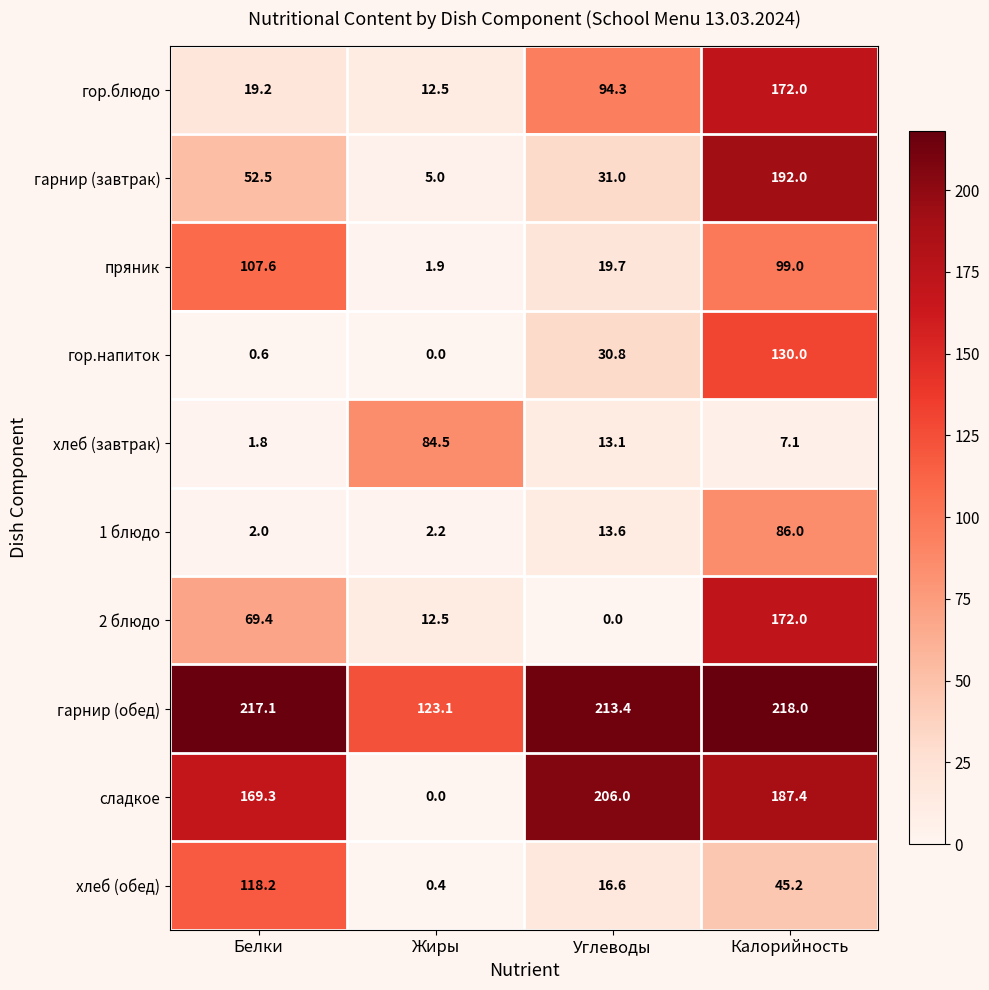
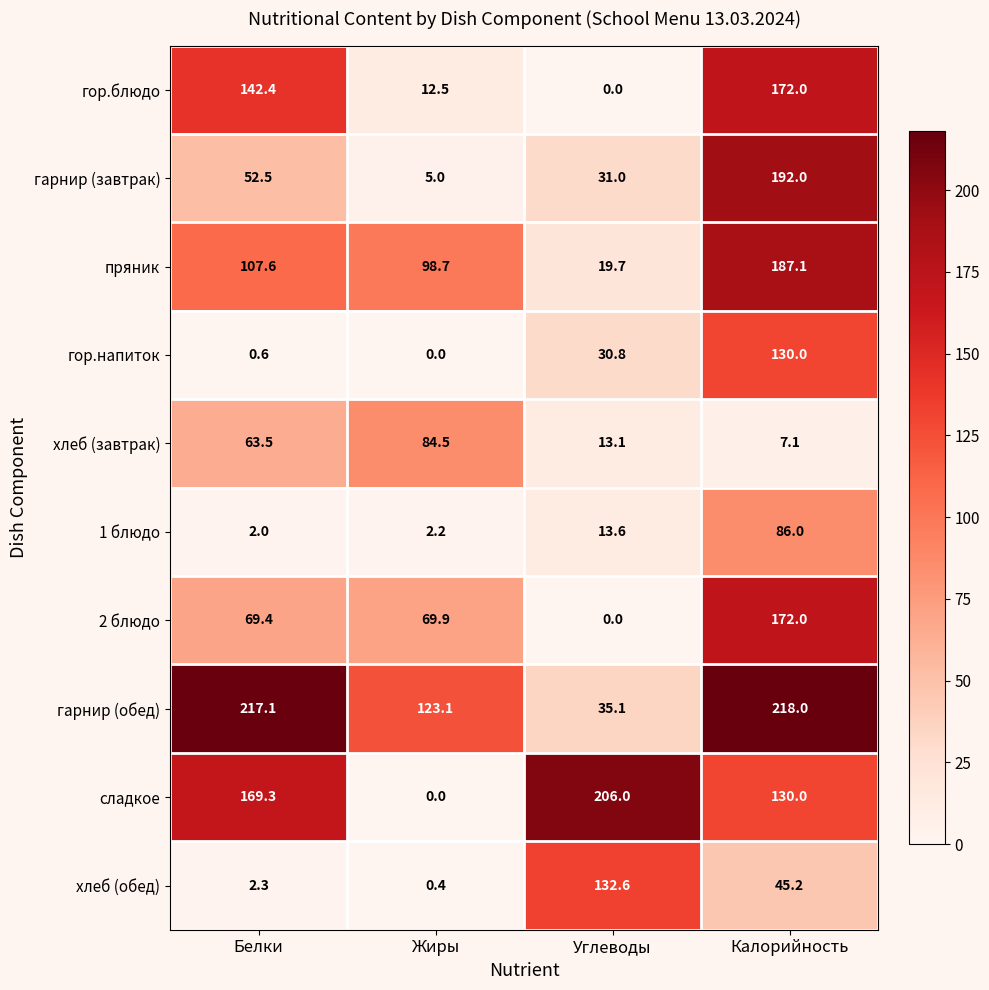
  {
    "гор.блюдо": {
-     "Белки": 19.2,
+     "Белки": 142.4,
      "Жиры": 12.5,
-     "Углеводы": 94.3,
+     "Углеводы": 0.0,
      "Калорийность": 172.0
    },
    "гарнир (завтрак)": {
      "Белки": 52.5,
      "Жиры": 5.0,
      "Углеводы": 31.0,
      "Калорийность": 192.0
    },
    "пряник": {
      "Белки": 107.6,
-     "Жиры": 1.9,
+     "Жиры": 98.7,
      "Углеводы": 19.7,
-     "Калорийность": 99.0
+     "Калорийность": 187.1
    },
    "гор.напиток": {
      "Белки": 0.6,
      "Жиры": 0.0,
      "Углеводы": 30.8,
      "Калорийность": 130.0
    },
    "хлеб (завтрак)": {
-     "Белки": 1.8,
+     "Белки": 63.5,
      "Жиры": 84.5,
      "Углеводы": 13.1,
      "Калорийность": 7.1
    },
    "1 блюдо": {
      "Белки": 2.0,
      "Жиры": 2.2,
      "Углеводы": 13.6,
      "Калорийность": 86.0
    },
    "2 блюдо": {
      "Белки": 69.4,
-     "Жиры": 12.5,
+     "Жиры": 69.9,
      "Углеводы": 0.0,
      "Калорийность": 172.0
    },
    "гарнир (обед)": {
      "Белки": 217.1,
      "Жиры": 123.1,
-     "Углеводы": 213.4,
+     "Углеводы": 35.1,
      "Калорийность": 218.0
    },
    "сладкое": {
      "Белки": 169.3,
      "Жиры": 0.0,
      "Углеводы": 206.0,
-     "Калорийность": 187.4
+     "Калорийность": 130.0
    },
    "хлеб (обед)": {
-     "Белки": 118.2,
+     "Белки": 2.3,
      "Жиры": 0.4,
-     "Углеводы": 16.6,
+     "Углеводы": 132.6,
      "Калорийность": 45.2
    }
  }
